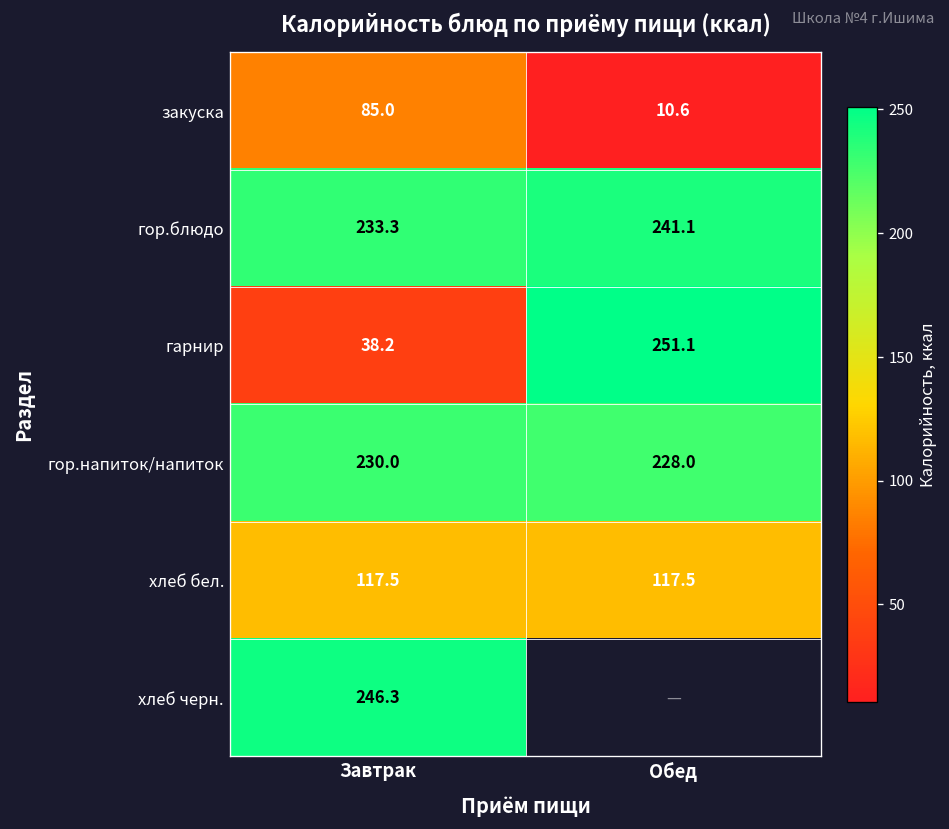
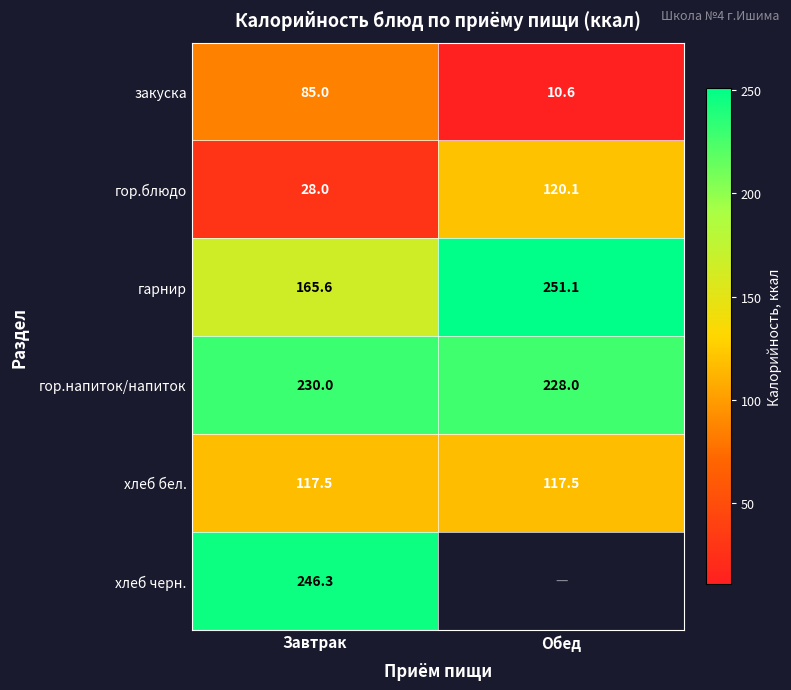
  {
    "закуска": {
      "Завтрак": 85.0,
      "Обед": 10.6
    },
    "гор.блюдо": {
-     "Завтрак": 233.3,
-     "Обед": 241.1
+     "Завтрак": 28.0,
+     "Обед": 120.1
    },
    "гарнир": {
-     "Завтрак": 38.2,
+     "Завтрак": 165.6,
      "Обед": 251.1
    },
    "гор.напиток/напиток": {
      "Завтрак": 230.0,
      "Обед": 228.0
    },
    "хлеб бел.": {
      "Завтрак": 117.5,
      "Обед": 117.5
    },
    "хлеб черн.": {
      "Завтрак": 246.3
    }
  }
